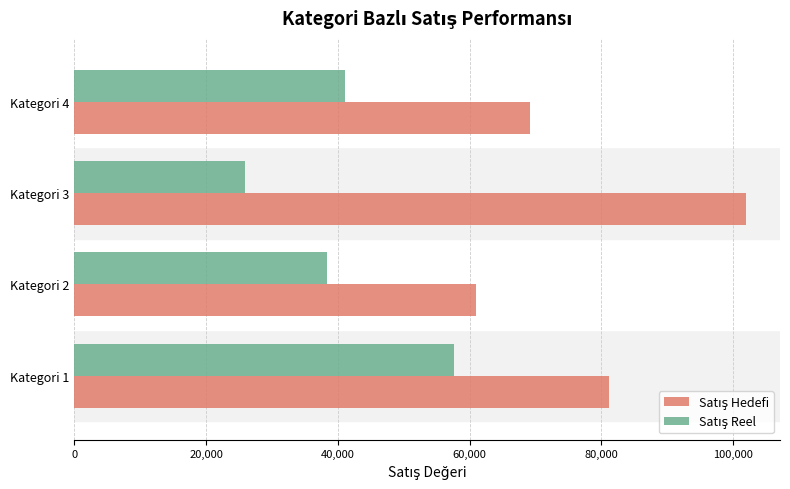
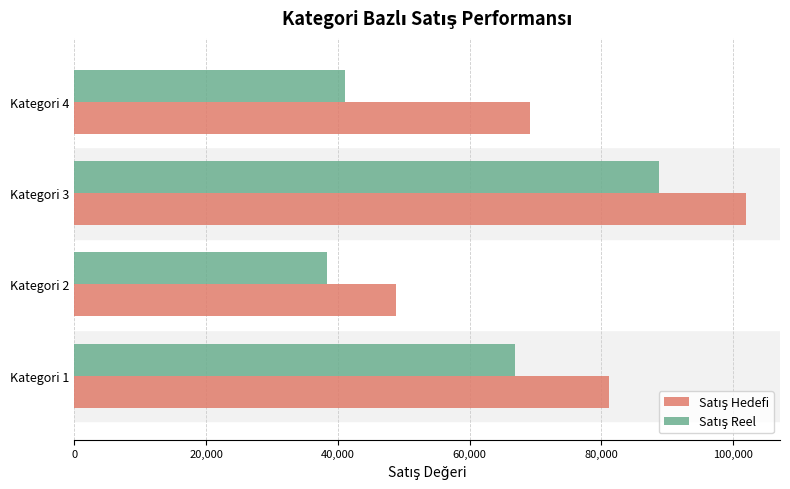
  {
    "Satış Hedefi": {
      "Kategori 4": "69,000",
      "Kategori 3": "102,000",
-     "Kategori 2": "61,000",
+     "Kategori 2": "49,000",
      "Kategori 1": "81,000"
    },
    "Satış Reel": {
      "Kategori 4": "41,000",
-     "Kategori 3": "26,000",
+     "Kategori 3": "89,000",
      "Kategori 2": "38,000",
-     "Kategori 1": "58,000"
+     "Kategori 1": "67,000"
    }
  }
